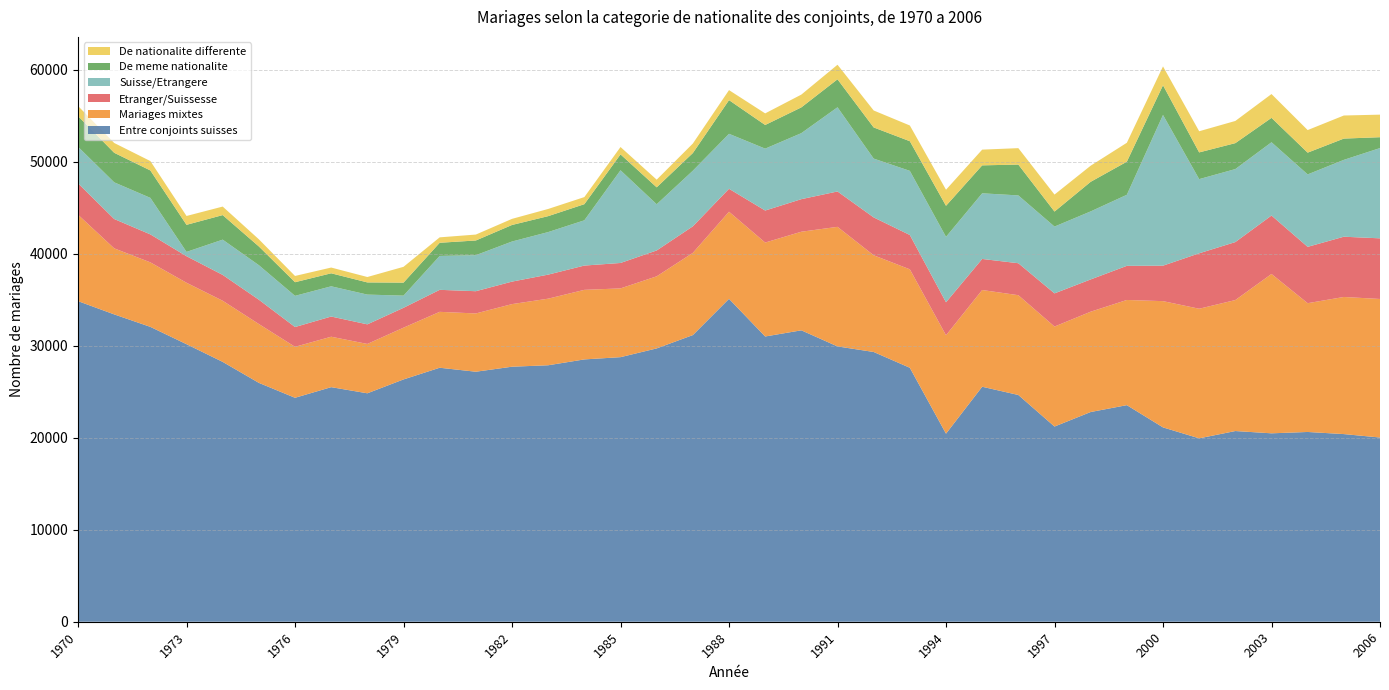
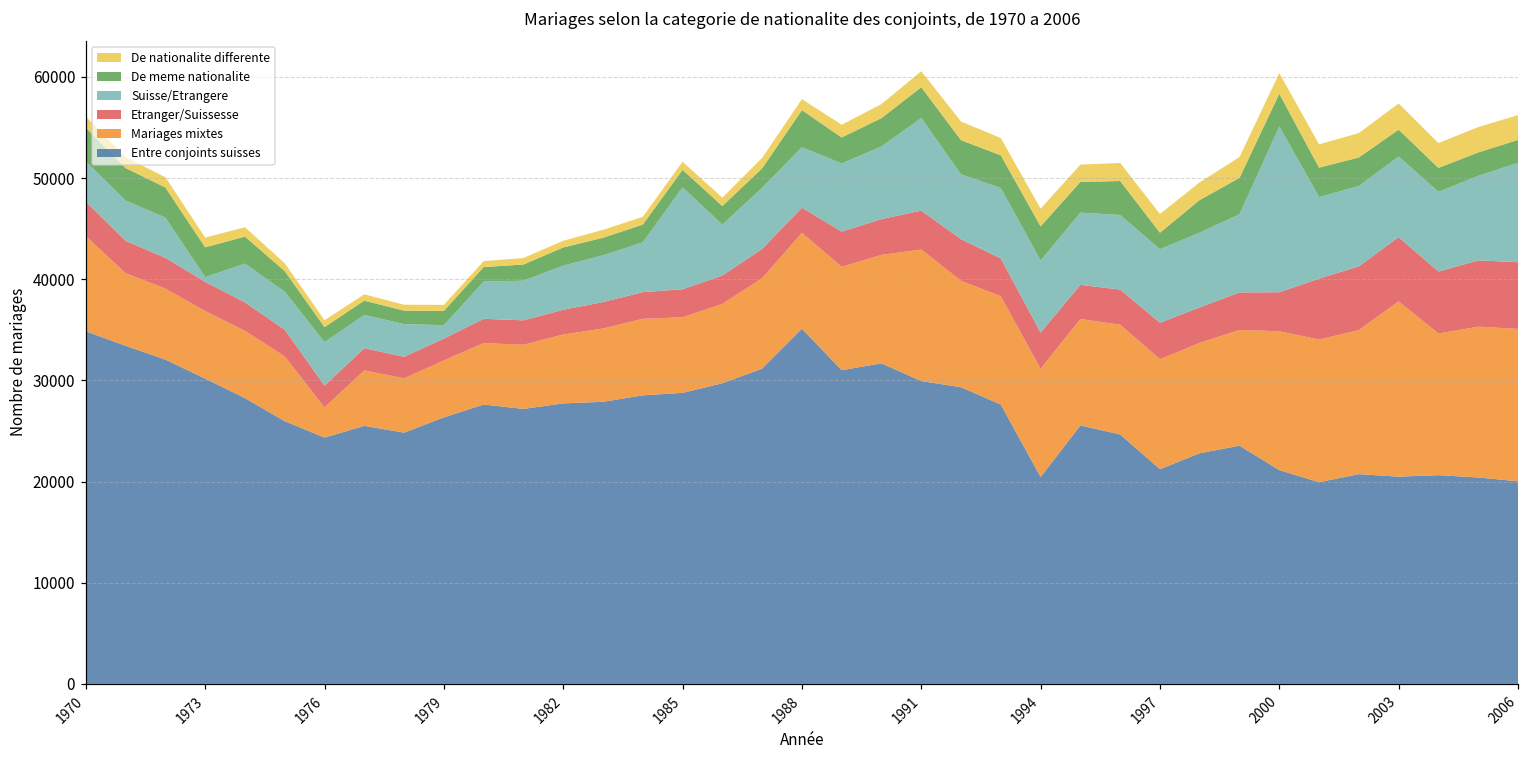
  {
    "Entre conjoints suisses": {
      "1970": 35000,
      "1973": 30000,
      "1976": 24000,
      "1979": 26000,
      "1982": 28000,
      "1985": 29000,
      "1988": 35000,
      "1991": 30000,
      "1994": 20000,
      "1997": 21000,
      "2000": 21000,
      "2003": 20000,
      "2006": 20000
    },
    "Mariages mixtes": {
      "1970": 9000,
      "1973": 7000,
-     "1976": 6000,
+     "1976": 3000,
      "1979": 6000,
      "1982": 7000,
      "1985": 7000,
      "1988": 9000,
      "1991": 13000,
      "1994": 11000,
      "1997": 11000,
      "2000": 14000,
      "2003": 17000,
      "2006": 15000
    },
    "Etranger/Suissesse": {
      "1970": 3000,
      "1973": 3000,
      "1976": 2000,
      "1979": 2000,
      "1982": 2000,
      "1985": 3000,
      "1988": 2000,
      "1991": 4000,
      "1994": 4000,
      "1997": 4000,
      "2000": 4000,
      "2003": 6000,
      "2006": 7000
    },
    "Suisse/Etrangere": {
      "1970": 4000,
      "1973": 0,
-     "1976": 3000,
+     "1976": 4000,
      "1979": 1000,
      "1982": 4000,
      "1985": 10000,
      "1988": 6000,
      "1991": 9000,
      "1994": 7000,
      "1997": 7000,
      "2000": 16000,
      "2003": 8000,
      "2006": 10000
    },
    "De meme nationalite": {
      "1970": 3000,
      "1973": 3000,
      "1976": 1000,
      "1979": 1000,
      "1982": 2000,
      "1985": 2000,
      "1988": 4000,
      "1991": 3000,
      "1994": 3000,
      "1997": 2000,
      "2000": 3000,
      "2003": 3000,
-     "2006": 1000
+     "2006": 2000
    },
    "De nationalite differente": {
      "1970": 1000,
      "1973": 1000,
      "1976": 1000,
-     "1979": 2000,
+     "1979": 1000,
      "1982": 1000,
      "1985": 1000,
      "1988": 1000,
      "1991": 2000,
      "1994": 2000,
      "1997": 2000,
      "2000": 2000,
      "2003": 3000,
      "2006": 2000
    }
  }
